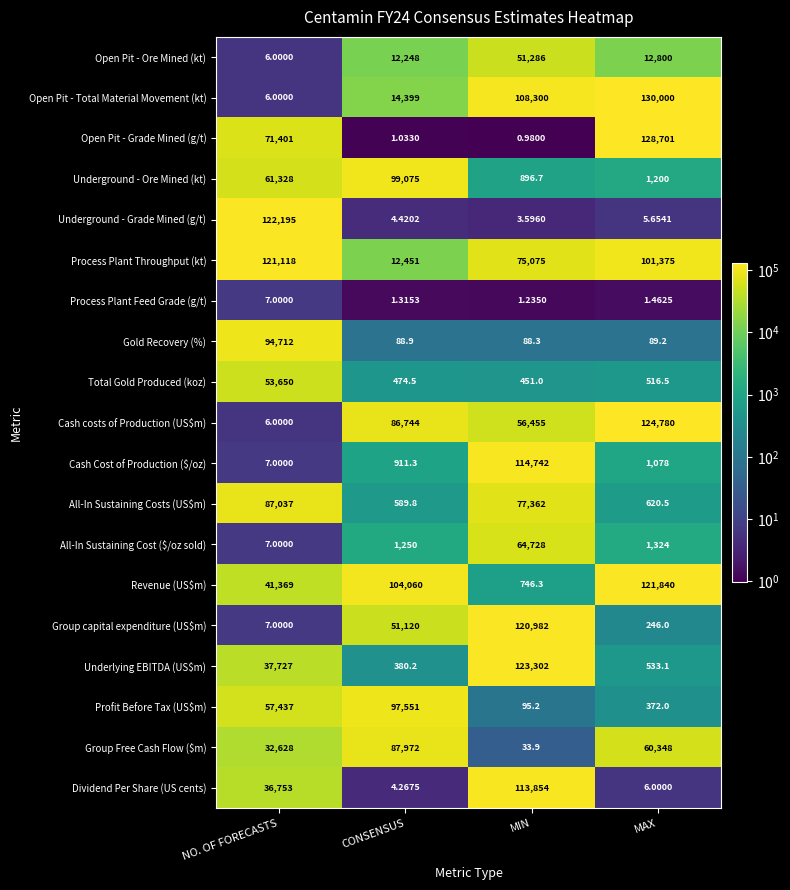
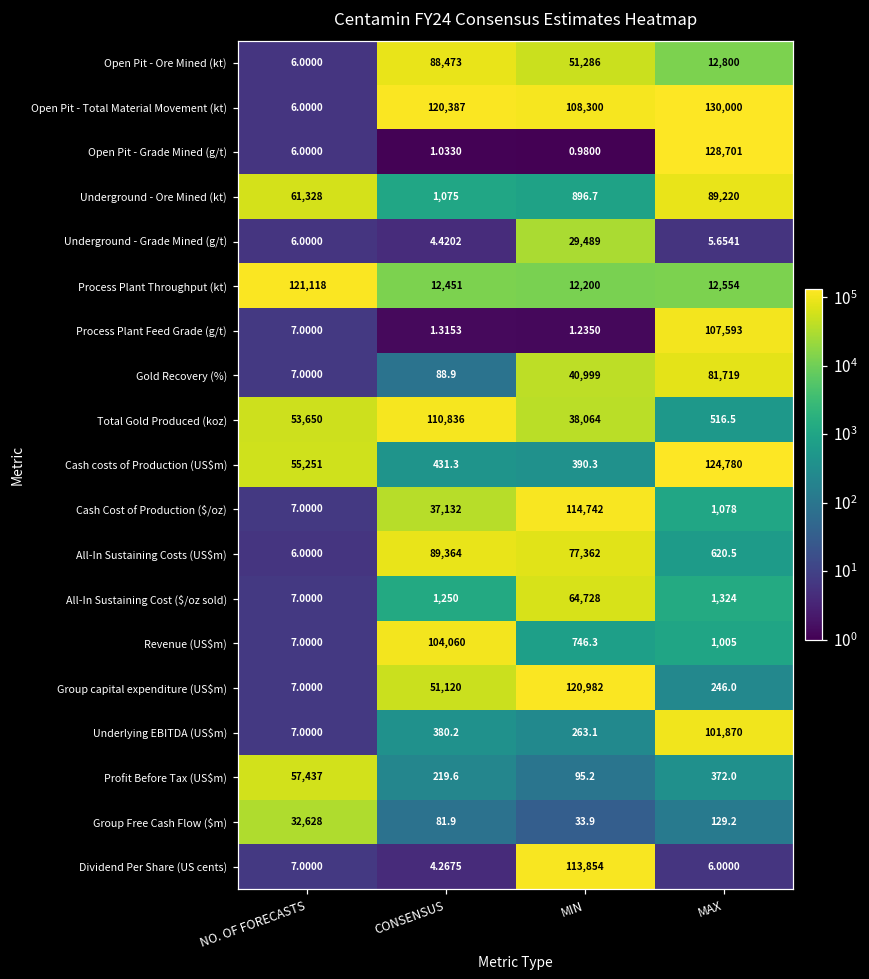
  {
    "Open Pit - Ore Mined (kt)": {
      "NO. OF FORECASTS": "6.0000",
-     "CONSENSUS": "12,248",
+     "CONSENSUS": "88,473",
      "MIN": "51,286",
      "MAX": "12,800"
    },
    "Open Pit - Total Material Movement (kt)": {
      "NO. OF FORECASTS": "6.0000",
-     "CONSENSUS": "14,399",
+     "CONSENSUS": "120,387",
      "MIN": "108,300",
      "MAX": "130,000"
    },
    "Open Pit - Grade Mined (g/t)": {
-     "NO. OF FORECASTS": "71,401",
+     "NO. OF FORECASTS": "6.0000",
      "CONSENSUS": "1.0330",
      "MIN": "0.9800",
      "MAX": "128,701"
    },
    "Underground - Ore Mined (kt)": {
      "NO. OF FORECASTS": "61,328",
-     "CONSENSUS": "99,075",
+     "CONSENSUS": "1,075",
      "MIN": "896.7",
-     "MAX": "1,200"
+     "MAX": "89,220"
    },
    "Underground - Grade Mined (g/t)": {
-     "NO. OF FORECASTS": "122,195",
+     "NO. OF FORECASTS": "6.0000",
      "CONSENSUS": "4.4202",
-     "MIN": "3.5960",
+     "MIN": "29,489",
      "MAX": "5.6541"
    },
    "Process Plant Throughput (kt)": {
      "NO. OF FORECASTS": "121,118",
      "CONSENSUS": "12,451",
-     "MIN": "75,075",
-     "MAX": "101,375"
+     "MIN": "12,200",
+     "MAX": "12,554"
    },
    "Process Plant Feed Grade (g/t)": {
      "NO. OF FORECASTS": "7.0000",
      "CONSENSUS": "1.3153",
      "MIN": "1.2350",
-     "MAX": "1.4625"
+     "MAX": "107,593"
    },
    "Gold Recovery (%)": {
-     "NO. OF FORECASTS": "94,712",
+     "NO. OF FORECASTS": "7.0000",
      "CONSENSUS": "88.9",
-     "MIN": "88.3",
-     "MAX": "89.2"
+     "MIN": "40,999",
+     "MAX": "81,719"
    },
    "Total Gold Produced (koz)": {
      "NO. OF FORECASTS": "53,650",
-     "CONSENSUS": "474.5",
-     "MIN": "451.0",
+     "CONSENSUS": "110,836",
+     "MIN": "38,064",
      "MAX": "516.5"
    },
    "Cash costs of Production (US$m)": {
-     "NO. OF FORECASTS": "6.0000",
-     "CONSENSUS": "86,744",
-     "MIN": "56,455",
+     "NO. OF FORECASTS": "55,251",
+     "CONSENSUS": "431.3",
+     "MIN": "390.3",
      "MAX": "124,780"
    },
    "Cash Cost of Production ($/oz)": {
      "NO. OF FORECASTS": "7.0000",
-     "CONSENSUS": "911.3",
+     "CONSENSUS": "37,132",
      "MIN": "114,742",
      "MAX": "1,078"
    },
    "All-In Sustaining Costs (US$m)": {
-     "NO. OF FORECASTS": "87,037",
-     "CONSENSUS": "589.8",
+     "NO. OF FORECASTS": "6.0000",
+     "CONSENSUS": "89,364",
      "MIN": "77,362",
      "MAX": "620.5"
    },
    "All-In Sustaining Cost ($/oz sold)": {
      "NO. OF FORECASTS": "7.0000",
      "CONSENSUS": "1,250",
      "MIN": "64,728",
      "MAX": "1,324"
    },
    "Revenue (US$m)": {
-     "NO. OF FORECASTS": "41,369",
+     "NO. OF FORECASTS": "7.0000",
      "CONSENSUS": "104,060",
      "MIN": "746.3",
-     "MAX": "121,840"
+     "MAX": "1,005"
    },
    "Group capital expenditure (US$m)": {
      "NO. OF FORECASTS": "7.0000",
      "CONSENSUS": "51,120",
      "MIN": "120,982",
      "MAX": "246.0"
    },
    "Underlying EBITDA (US$m)": {
-     "NO. OF FORECASTS": "37,727",
+     "NO. OF FORECASTS": "7.0000",
      "CONSENSUS": "380.2",
-     "MIN": "123,302",
-     "MAX": "533.1"
+     "MIN": "263.1",
+     "MAX": "101,870"
    },
    "Profit Before Tax (US$m)": {
      "NO. OF FORECASTS": "57,437",
-     "CONSENSUS": "97,551",
+     "CONSENSUS": "219.6",
      "MIN": "95.2",
      "MAX": "372.0"
    },
    "Group Free Cash Flow ($m)": {
      "NO. OF FORECASTS": "32,628",
-     "CONSENSUS": "87,972",
+     "CONSENSUS": "81.9",
      "MIN": "33.9",
-     "MAX": "60,348"
+     "MAX": "129.2"
    },
    "Dividend Per Share (US cents)": {
-     "NO. OF FORECASTS": "36,753",
+     "NO. OF FORECASTS": "7.0000",
      "CONSENSUS": "4.2675",
      "MIN": "113,854",
      "MAX": "6.0000"
    }
  }
